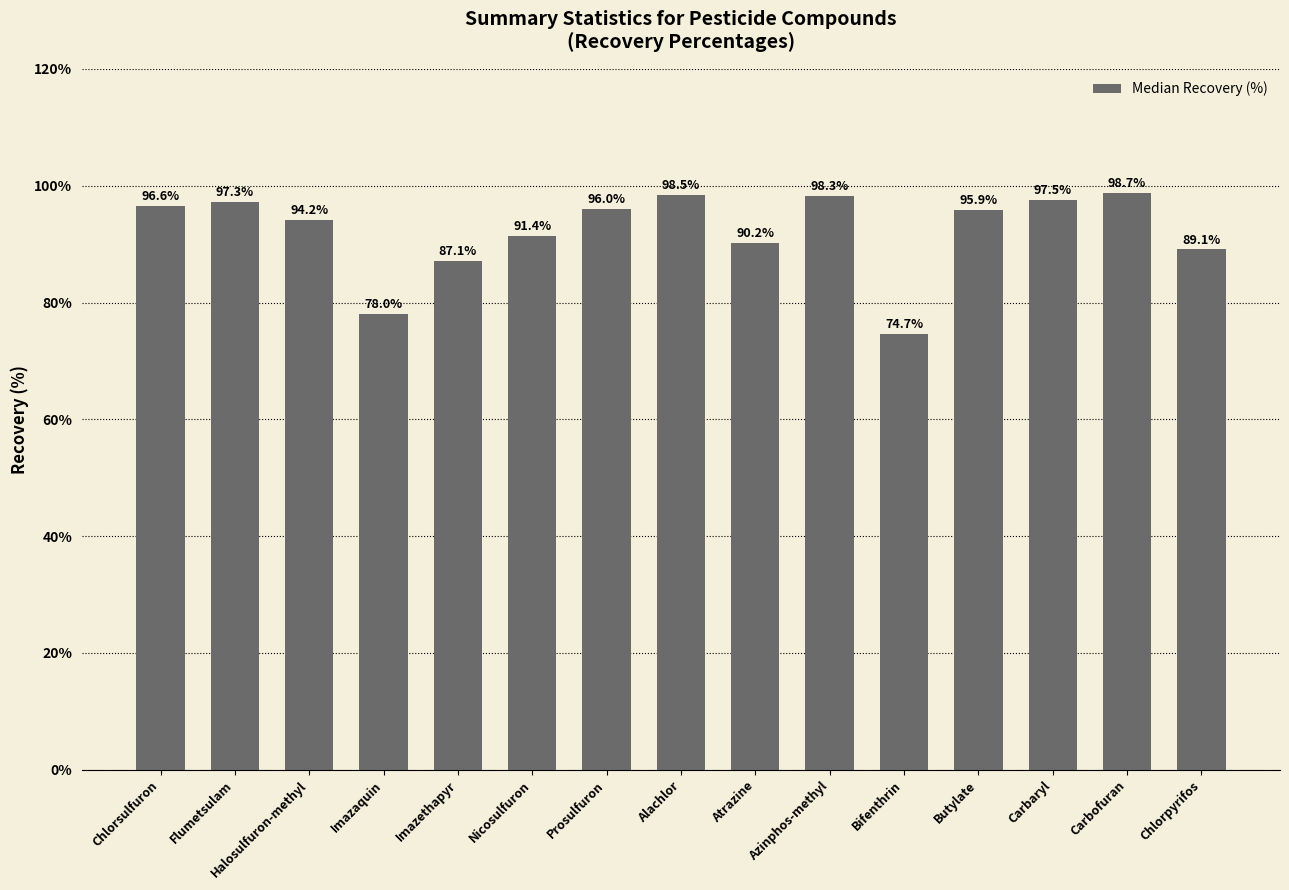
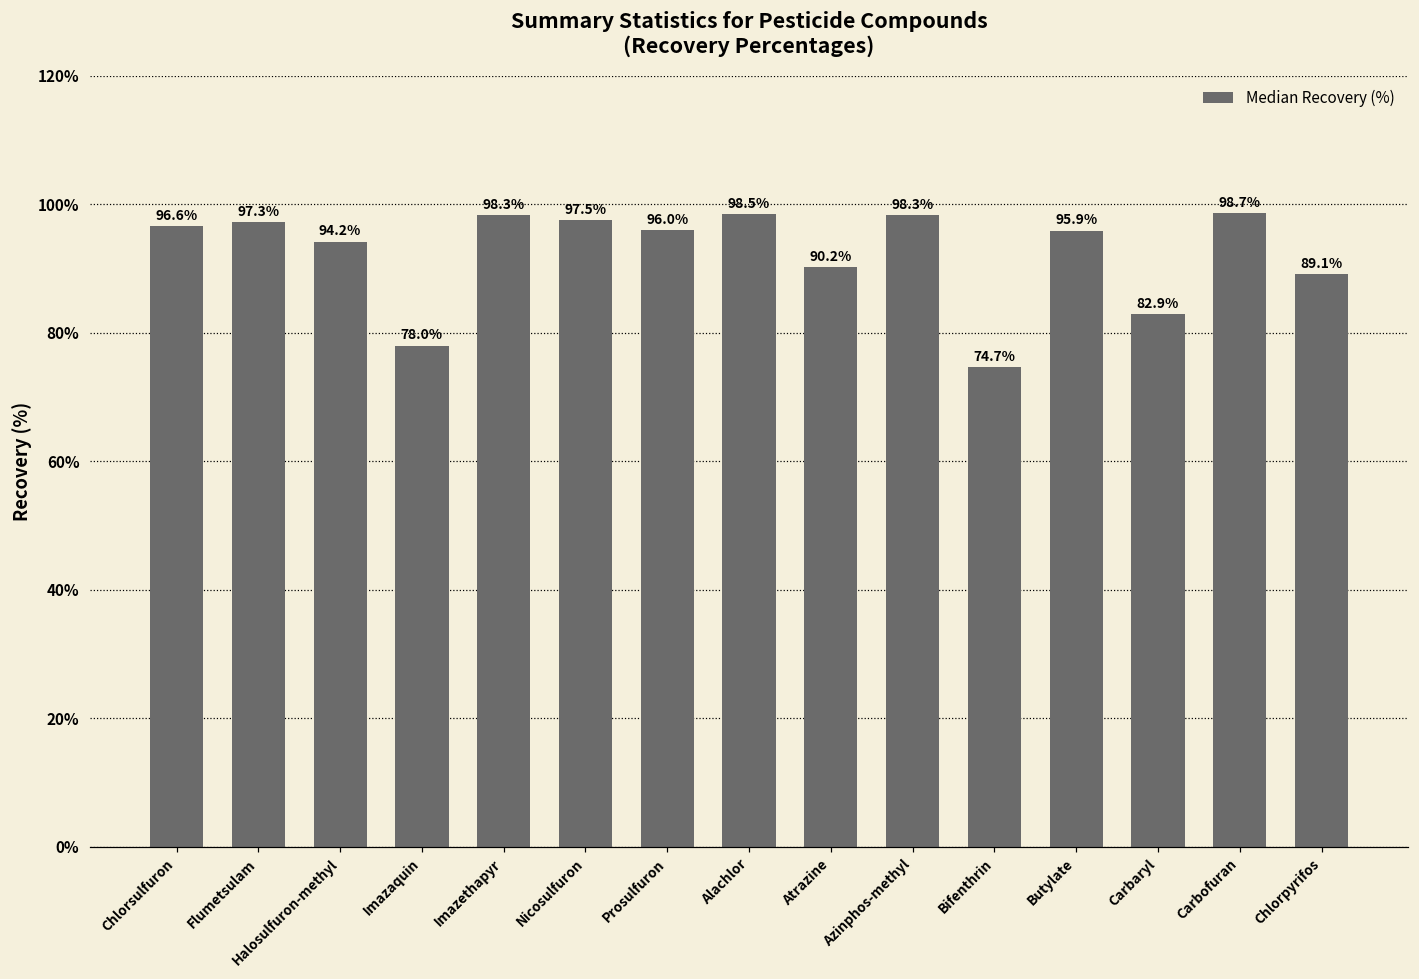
  {
    "Chlorsulfuron": "96.6%",
    "Flumetsulam": "97.3%",
    "Halosulfuron-methyl": "94.2%",
    "Imazaquin": "78.0%",
-   "Imazethapyr": "87.1%",
-   "Nicosulfuron": "91.4%",
+   "Imazethapyr": "98.3%",
+   "Nicosulfuron": "97.5%",
    "Prosulfuron": "96.0%",
    "Alachlor": "98.5%",
    "Atrazine": "90.2%",
    "Azinphos-methyl": "98.3%",
    "Bifenthrin": "74.7%",
    "Butylate": "95.9%",
-   "Carbaryl": "97.5%",
+   "Carbaryl": "82.9%",
    "Carbofuran": "98.7%",
    "Chlorpyrifos": "89.1%"
  }
